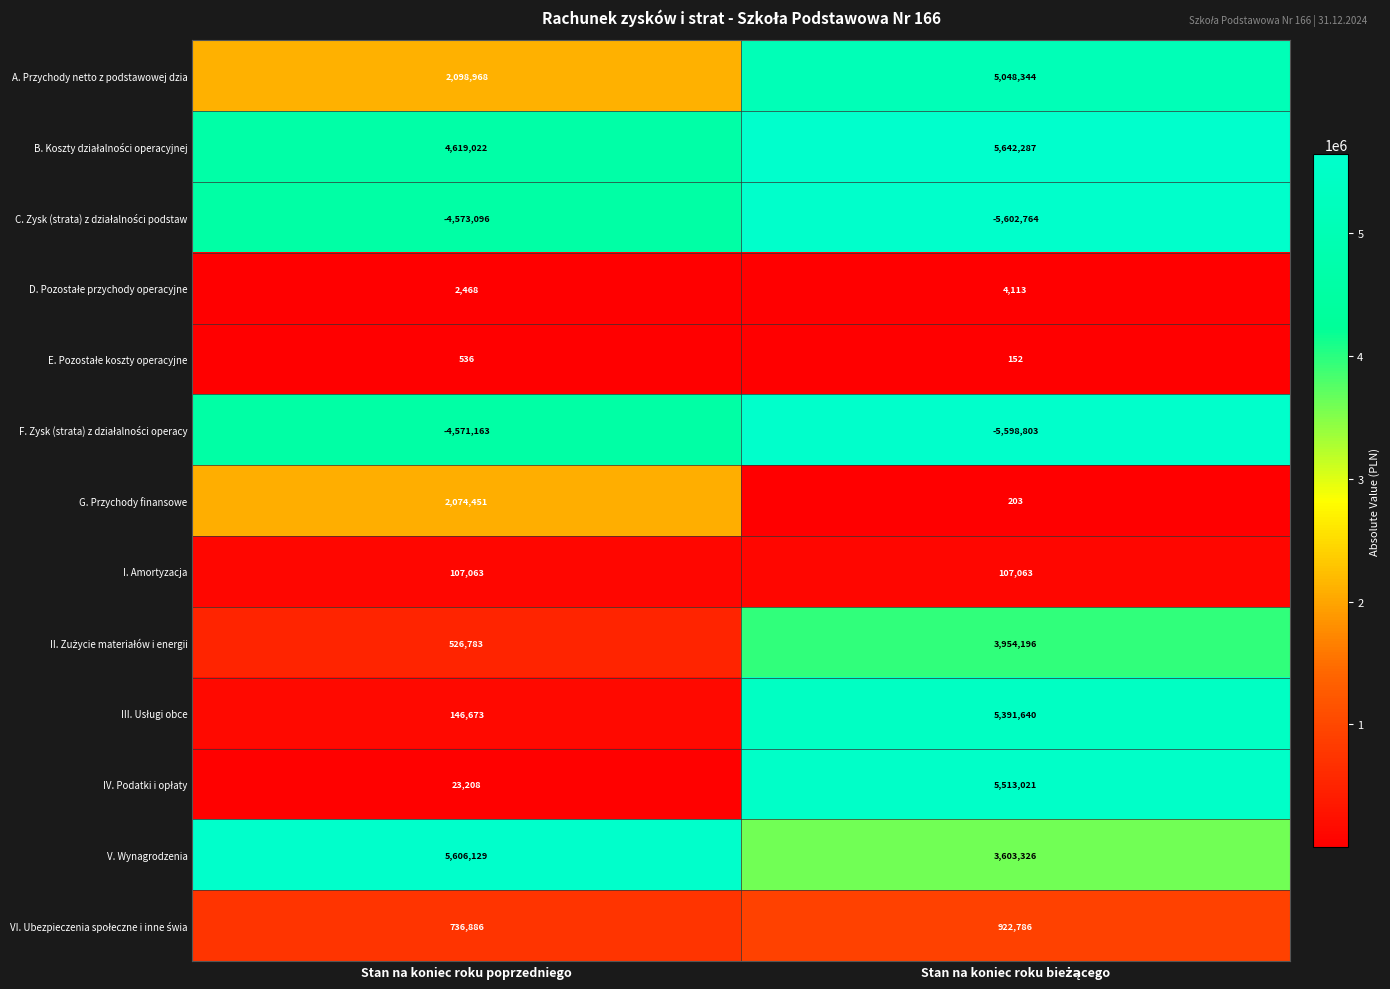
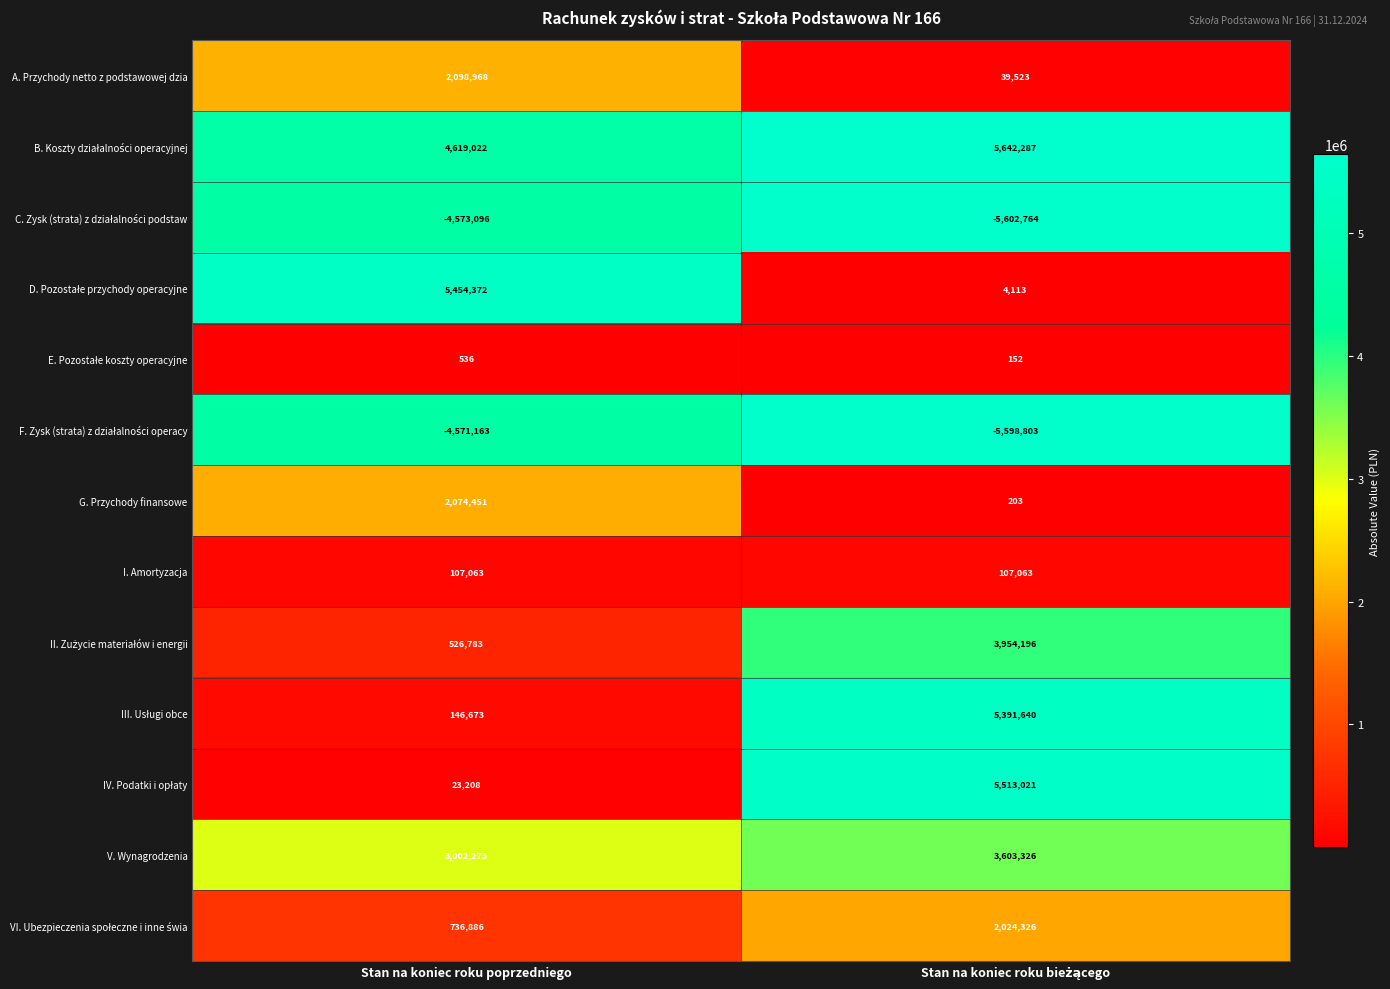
  {
    "A. Przychody netto z podstawowej dzia": {
      "Stan na koniec roku poprzedniego": "2,098,968",
-     "Stan na koniec roku bieżącego": "5,048,344"
+     "Stan na koniec roku bieżącego": "39,523"
    },
    "B. Koszty działalności operacyjnej": {
      "Stan na koniec roku poprzedniego": "4,619,022",
      "Stan na koniec roku bieżącego": "5,642,287"
    },
    "C. Zysk (strata) z działalności podstaw": {
      "Stan na koniec roku poprzedniego": "-4,573,096",
      "Stan na koniec roku bieżącego": "-5,602,764"
    },
    "D. Pozostałe przychody operacyjne": {
-     "Stan na koniec roku poprzedniego": "2,468",
+     "Stan na koniec roku poprzedniego": "5,454,372",
      "Stan na koniec roku bieżącego": "4,113"
    },
    "E. Pozostałe koszty operacyjne": {
      "Stan na koniec roku poprzedniego": "536",
      "Stan na koniec roku bieżącego": "152"
    },
    "F. Zysk (strata) z działalności operacy": {
      "Stan na koniec roku poprzedniego": "-4,571,163",
      "Stan na koniec roku bieżącego": "-5,598,803"
    },
    "G. Przychody finansowe": {
      "Stan na koniec roku poprzedniego": "2,074,451",
      "Stan na koniec roku bieżącego": "203"
    },
    "I. Amortyzacja": {
      "Stan na koniec roku poprzedniego": "107,063",
      "Stan na koniec roku bieżącego": "107,063"
    },
    "II. Zużycie materiałów i energii": {
      "Stan na koniec roku poprzedniego": "526,783",
      "Stan na koniec roku bieżącego": "3,954,196"
    },
    "III. Usługi obce": {
      "Stan na koniec roku poprzedniego": "146,673",
      "Stan na koniec roku bieżącego": "5,391,640"
    },
    "IV. Podatki i opłaty": {
      "Stan na koniec roku poprzedniego": "23,208",
      "Stan na koniec roku bieżącego": "5,513,021"
    },
    "V. Wynagrodzenia": {
-     "Stan na koniec roku poprzedniego": "5,606,129",
+     "Stan na koniec roku poprzedniego": "3,002,273",
      "Stan na koniec roku bieżącego": "3,603,326"
    },
    "VI. Ubezpieczenia społeczne i inne świa": {
      "Stan na koniec roku poprzedniego": "736,886",
-     "Stan na koniec roku bieżącego": "922,786"
+     "Stan na koniec roku bieżącego": "2,024,326"
    }
  }
